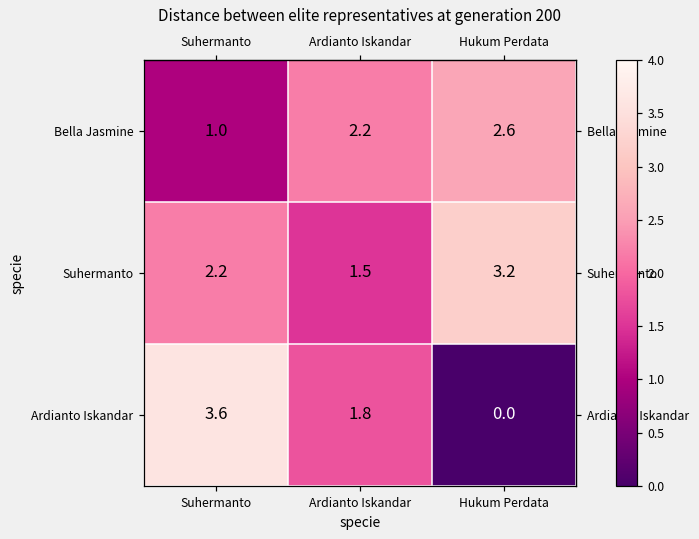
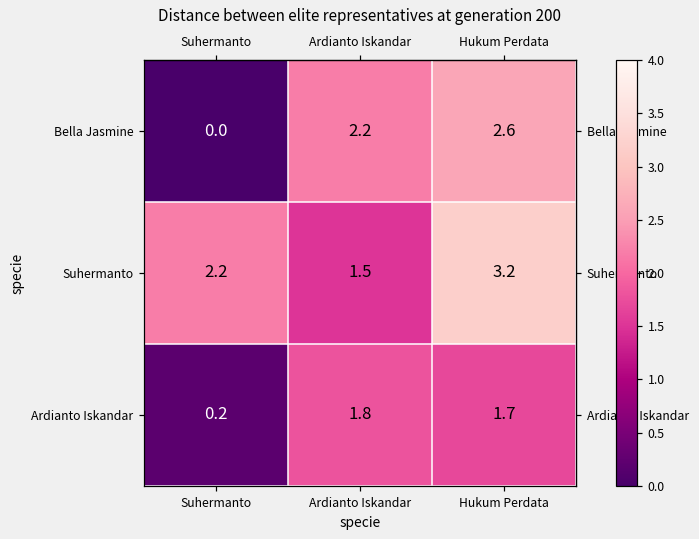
  {
    "Bella Jasmine": {
-     "Suhermanto": 1.0,
+     "Suhermanto": 0.0,
      "Ardianto Iskandar": 2.2,
      "Hukum Perdata": 2.6
    },
    "Suhermanto": {
      "Suhermanto": 2.2,
      "Ardianto Iskandar": 1.5,
      "Hukum Perdata": 3.2
    },
    "Ardianto Iskandar": {
-     "Suhermanto": 3.6,
+     "Suhermanto": 0.2,
      "Ardianto Iskandar": 1.8,
-     "Hukum Perdata": 0.0
+     "Hukum Perdata": 1.7
    }
  }
